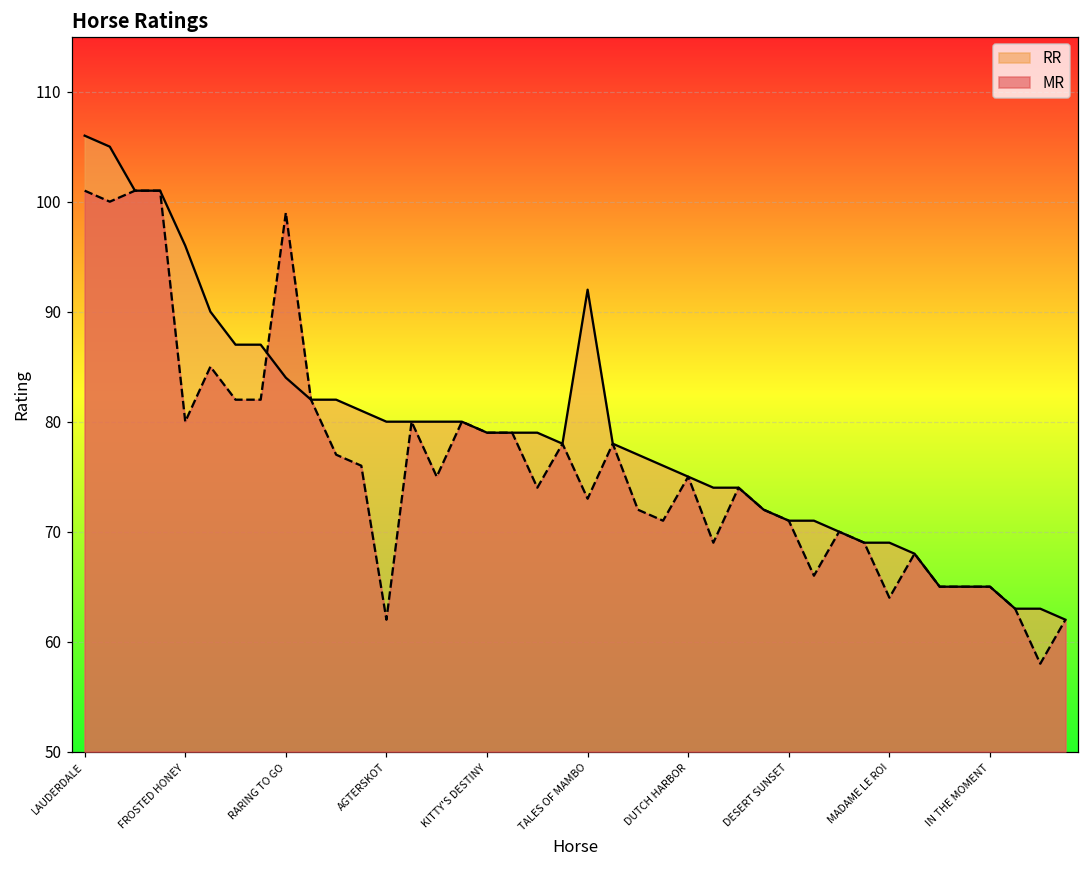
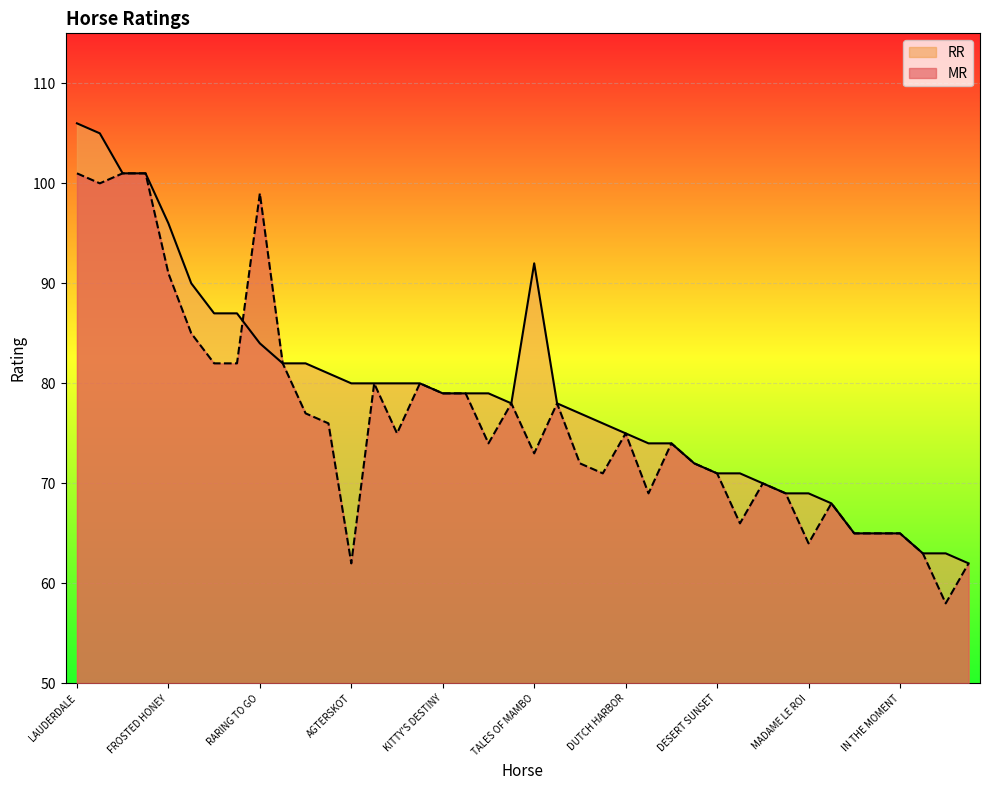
  {
    "RR": {
      "LAUDERDALE": 106,
      "FROSTED HONEY": 96,
      "RARING TO GO": 84,
      "AGTERSKOT": 80,
      "TALES OF MAMBO": 92,
      "MADAME LE ROI": 69
    },
    "MR": {
      "LAUDERDALE": 101,
-     "FROSTED HONEY": 80,
+     "FROSTED HONEY": 91,
      "RARING TO GO": 99,
      "AGTERSKOT": 62,
      "TALES OF MAMBO": 73,
      "MADAME LE ROI": 64
    }
  }
